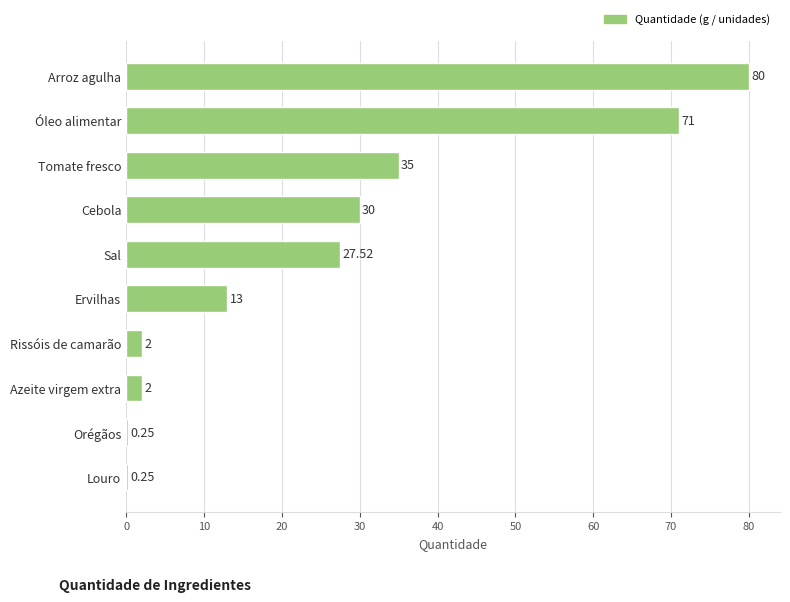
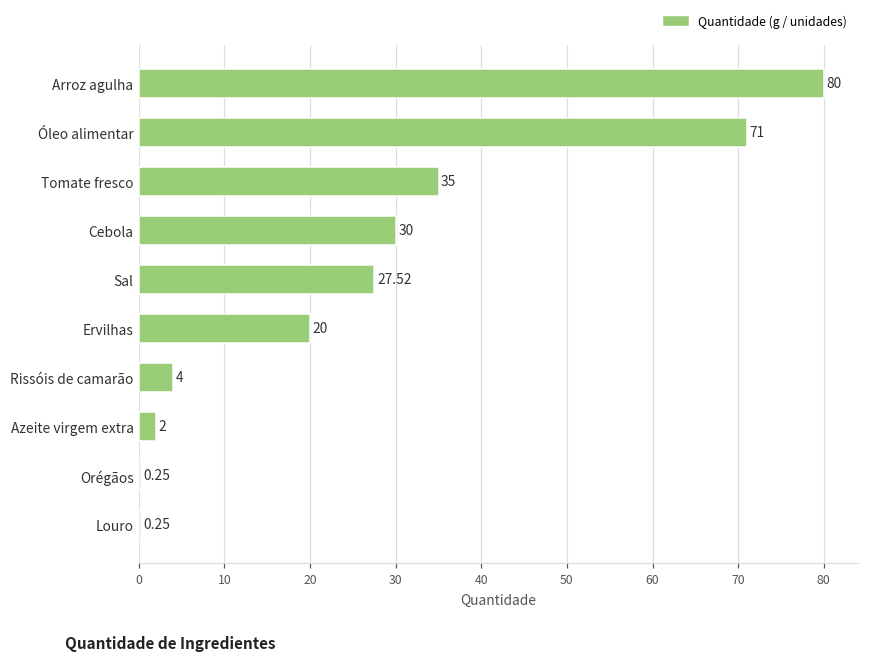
  {
    "Arroz agulha": 80,
    "Óleo alimentar": 71,
    "Tomate fresco": 35,
    "Cebola": 30,
    "Sal": 27.52,
-   "Ervilhas": 13,
-   "Rissóis de camarão": 2,
+   "Ervilhas": 20,
+   "Rissóis de camarão": 4,
    "Azeite virgem extra": 2,
    "Orégãos": 0.25,
    "Louro": 0.25
  }
